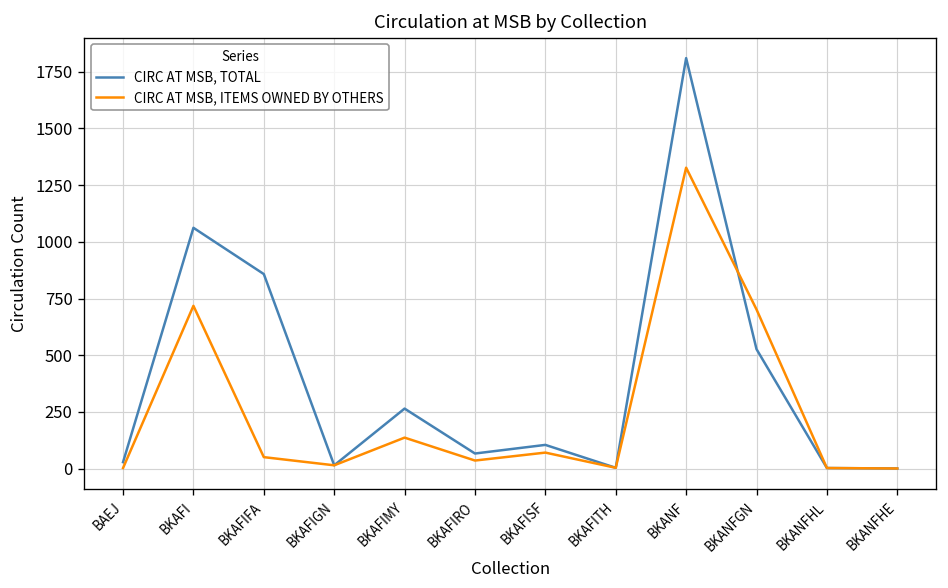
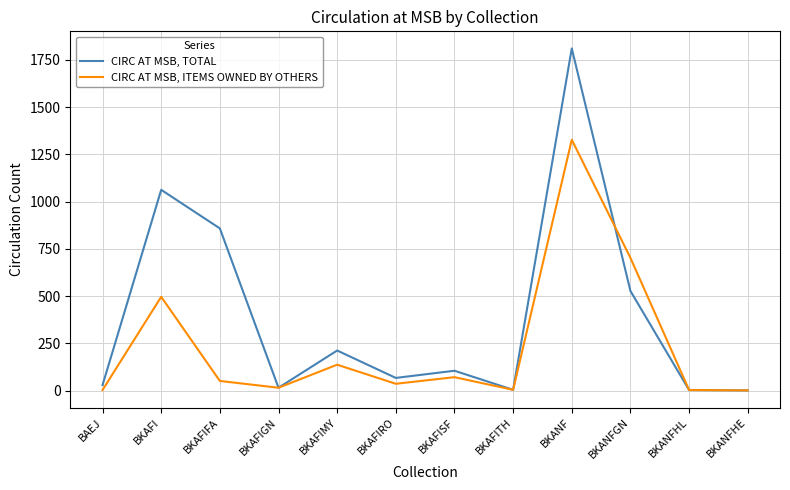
  {
    "CIRC AT MSB, TOTAL": {
      "BAEJ": 30,
      "BKAFI": 1060,
      "BKAFIFA": 860,
-     "BKAFIMY": 270,
+     "BKAFIMY": 210,
      "BKAFIRO": 70,
      "BKAFISF": 110,
      "BKANF": 1810,
      "BKANFGN": 530
    },
    "CIRC AT MSB, ITEMS OWNED BY OTHERS": {
      "BAEJ": 0,
-     "BKAFI": 720,
+     "BKAFI": 500,
      "BKAFIFA": 50,
      "BKAFIMY": 140,
      "BKAFIRO": 40,
      "BKAFISF": 70,
      "BKANF": 1330,
      "BKANFGN": 700
    }
  }
